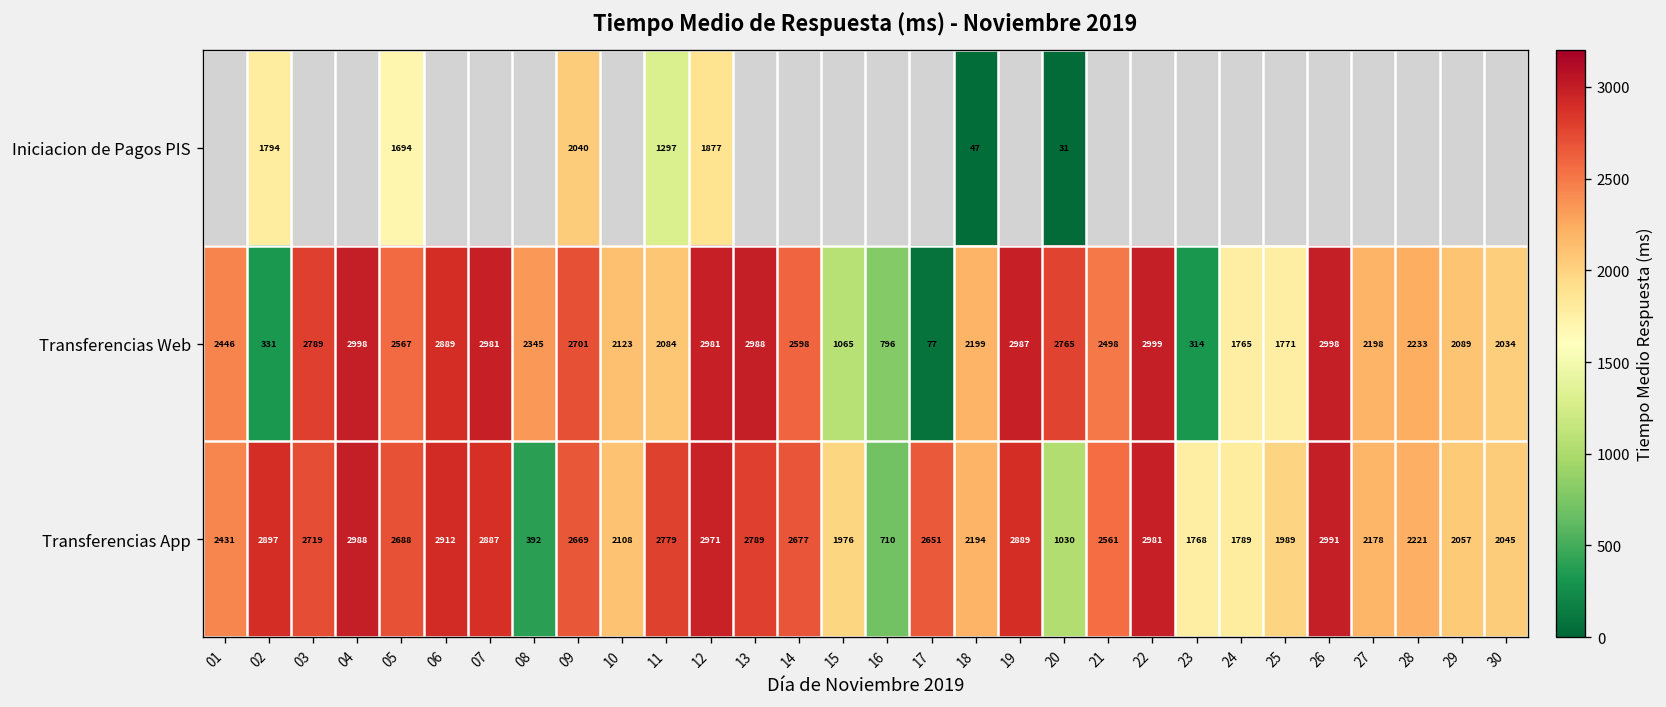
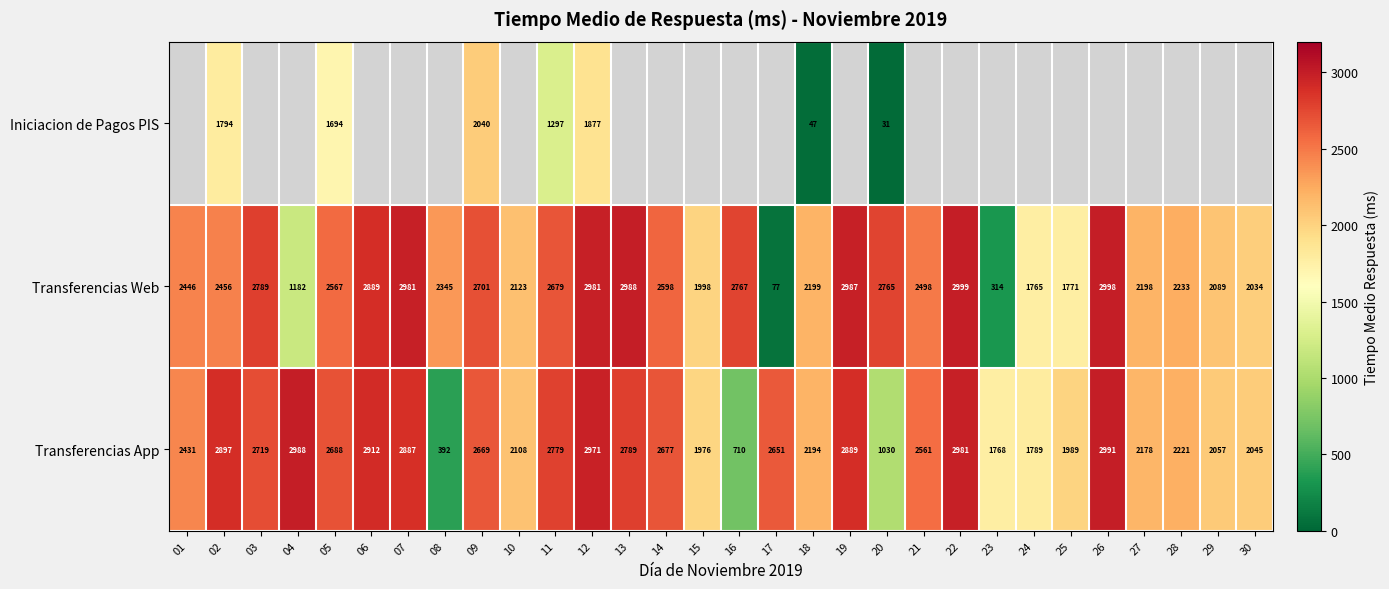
  {
    "Iniciacion de Pagos PIS": {
      "02": 1794,
      "05": 1694,
      "09": 2040,
      "11": 1297,
      "12": 1877,
      "18": 47,
      "20": 31
    },
    "Transferencias Web": {
      "01": 2446,
-     "02": 331,
+     "02": 2456,
      "03": 2789,
-     "04": 2998,
+     "04": 1182,
      "05": 2567,
      "06": 2889,
      "07": 2981,
      "08": 2345,
      "09": 2701,
      "10": 2123,
-     "11": 2084,
+     "11": 2679,
      "12": 2981,
      "13": 2988,
      "14": 2598,
-     "15": 1065,
-     "16": 796,
+     "15": 1998,
+     "16": 2767,
      "17": 77,
      "18": 2199,
      "19": 2987,
      "20": 2765,
      "21": 2498,
      "22": 2999,
      "23": 314,
      "24": 1765,
      "25": 1771,
      "26": 2998,
      "27": 2198,
      "28": 2233,
      "29": 2089,
      "30": 2034
    },
    "Transferencias App": {
      "01": 2431,
      "02": 2897,
      "03": 2719,
      "04": 2988,
      "05": 2688,
      "06": 2912,
      "07": 2887,
      "08": 392,
      "09": 2669,
      "10": 2108,
      "11": 2779,
      "12": 2971,
      "13": 2789,
      "14": 2677,
      "15": 1976,
      "16": 710,
      "17": 2651,
      "18": 2194,
      "19": 2889,
      "20": 1030,
      "21": 2561,
      "22": 2981,
      "23": 1768,
      "24": 1789,
      "25": 1989,
      "26": 2991,
      "27": 2178,
      "28": 2221,
      "29": 2057,
      "30": 2045
    }
  }
